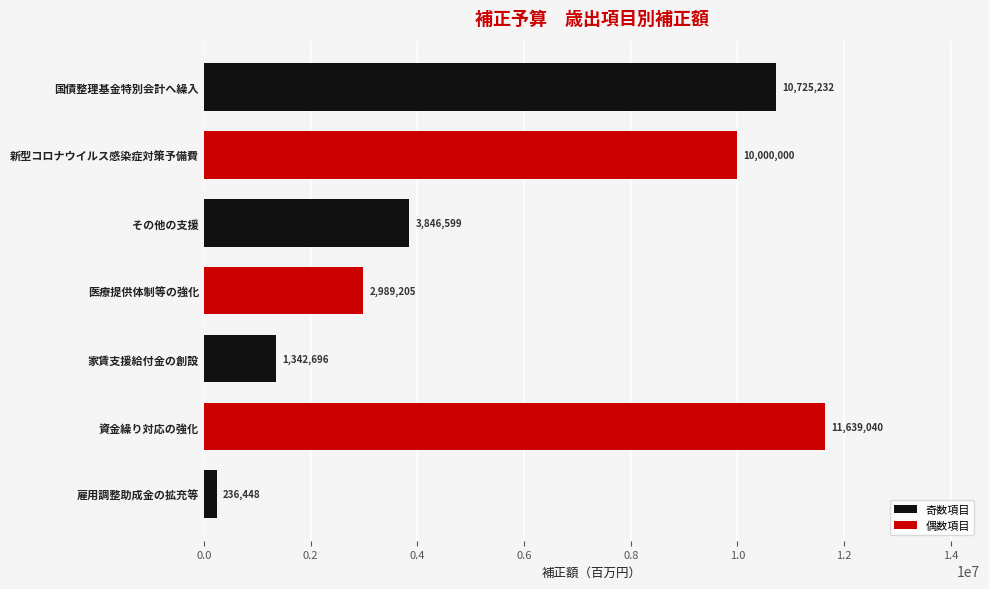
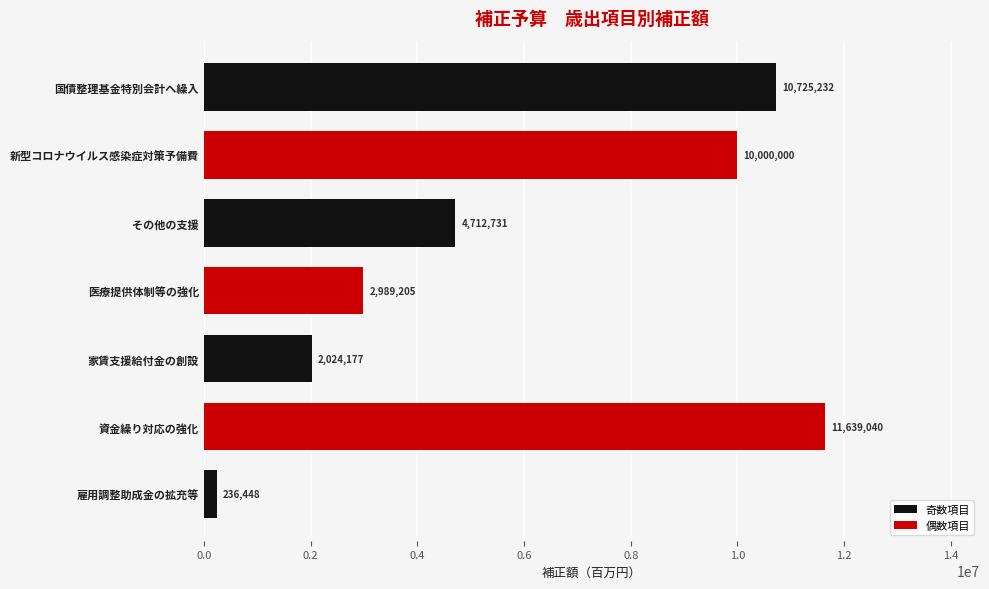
  {
    "国債整理基金特別会計へ繰入": "10,725,232",
    "新型コロナウイルス感染症対策予備費": "10,000,000",
-   "その他の支援": "3,846,599",
+   "その他の支援": "4,712,731",
    "医療提供体制等の強化": "2,989,205",
-   "家賃支援給付金の創設": "1,342,696",
+   "家賃支援給付金の創設": "2,024,177",
    "資金繰り対応の強化": "11,639,040",
    "雇用調整助成金の拡充等": "236,448"
  }
